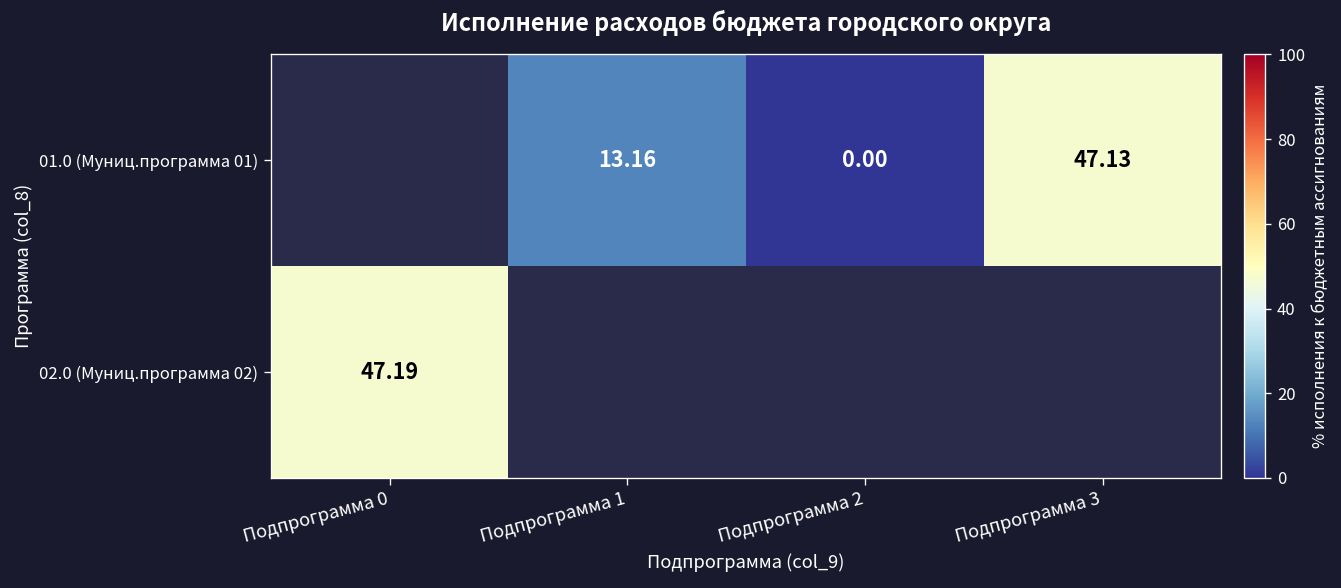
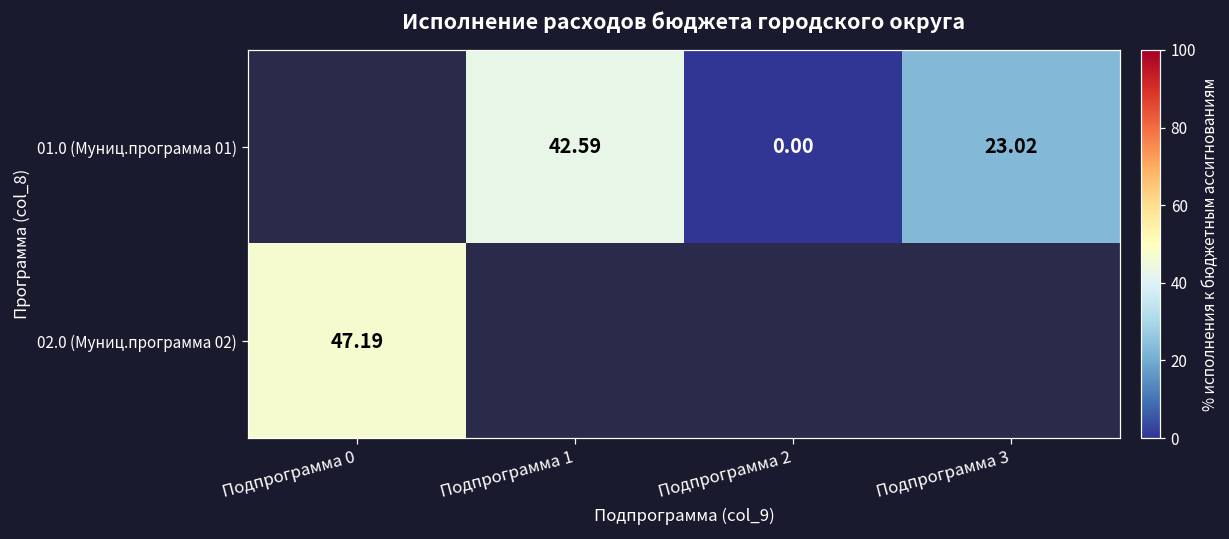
  {
    "01.0 (Муниц.программа 01)": {
-     "Подпрограмма 1": 13.16,
+     "Подпрограмма 1": 42.59,
      "Подпрограмма 2": 0.00,
-     "Подпрограмма 3": 47.13
+     "Подпрограмма 3": 23.02
    },
    "02.0 (Муниц.программа 02)": {
      "Подпрограмма 0": 47.19
    }
  }
